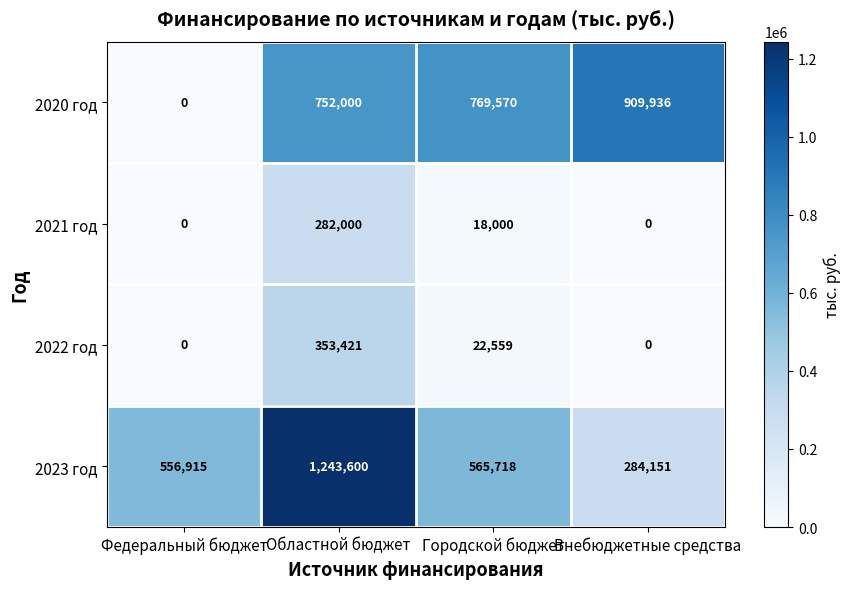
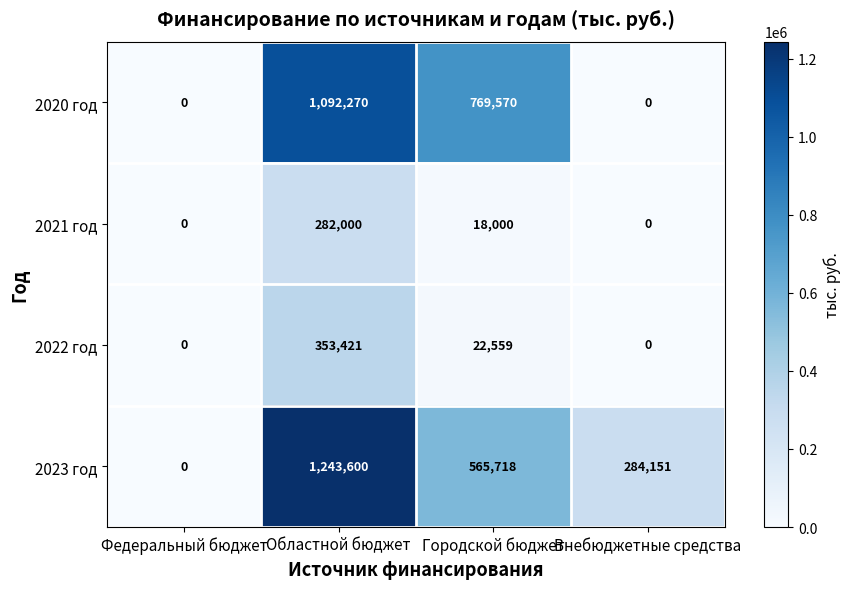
  {
    "2020 год": {
      "Федеральный бюджет": "0",
-     "Областной бюджет": "752,000",
+     "Областной бюджет": "1,092,270",
      "Городской бюджет": "769,570",
-     "Внебюджетные средства": "909,936"
+     "Внебюджетные средства": "0"
    },
    "2021 год": {
      "Федеральный бюджет": "0",
      "Областной бюджет": "282,000",
      "Городской бюджет": "18,000",
      "Внебюджетные средства": "0"
    },
    "2022 год": {
      "Федеральный бюджет": "0",
      "Областной бюджет": "353,421",
      "Городской бюджет": "22,559",
      "Внебюджетные средства": "0"
    },
    "2023 год": {
-     "Федеральный бюджет": "556,915",
+     "Федеральный бюджет": "0",
      "Областной бюджет": "1,243,600",
      "Городской бюджет": "565,718",
      "Внебюджетные средства": "284,151"
    }
  }
